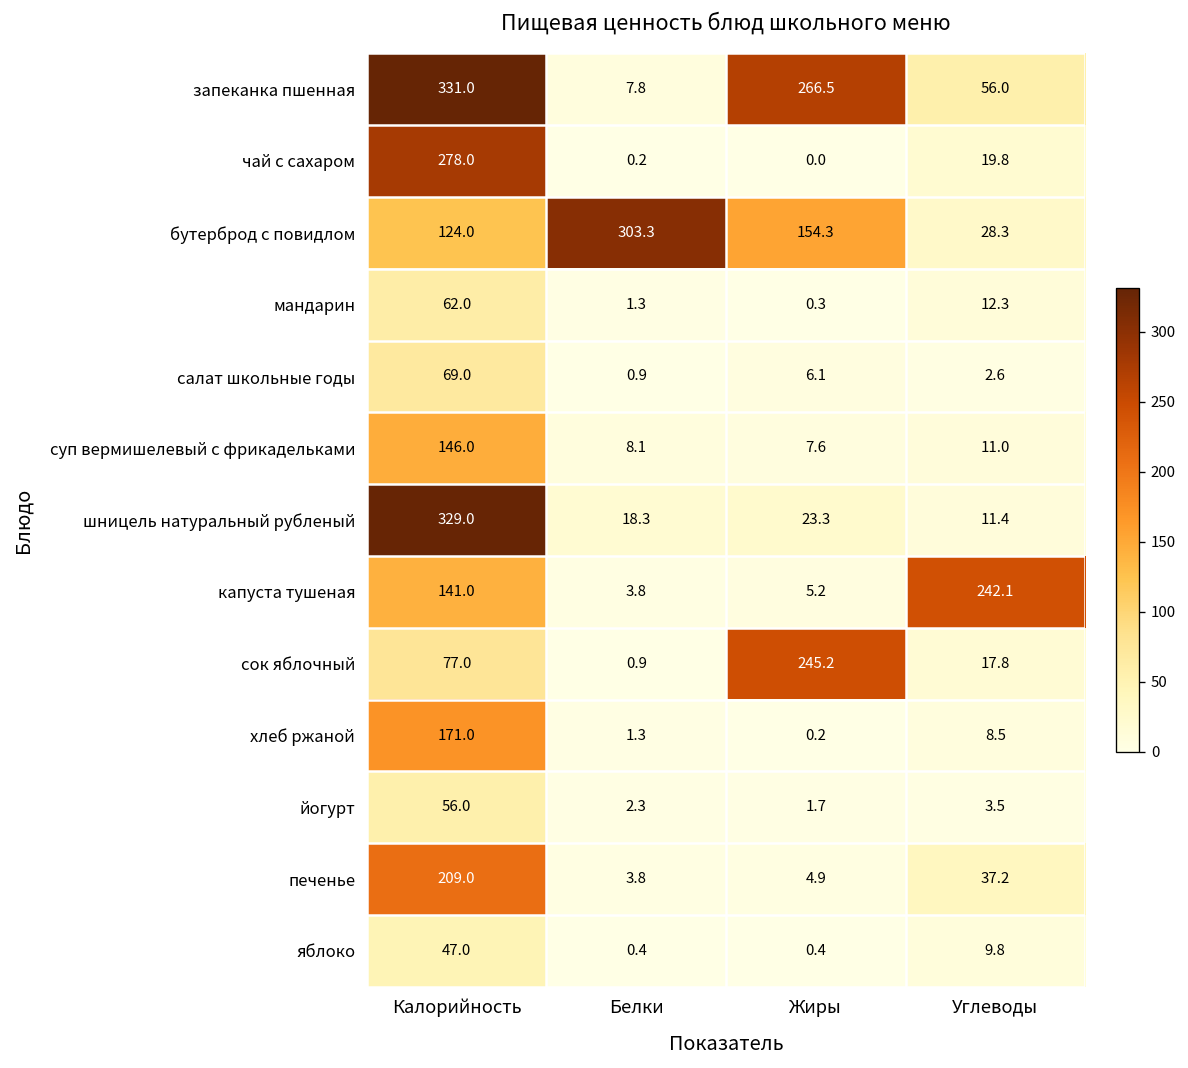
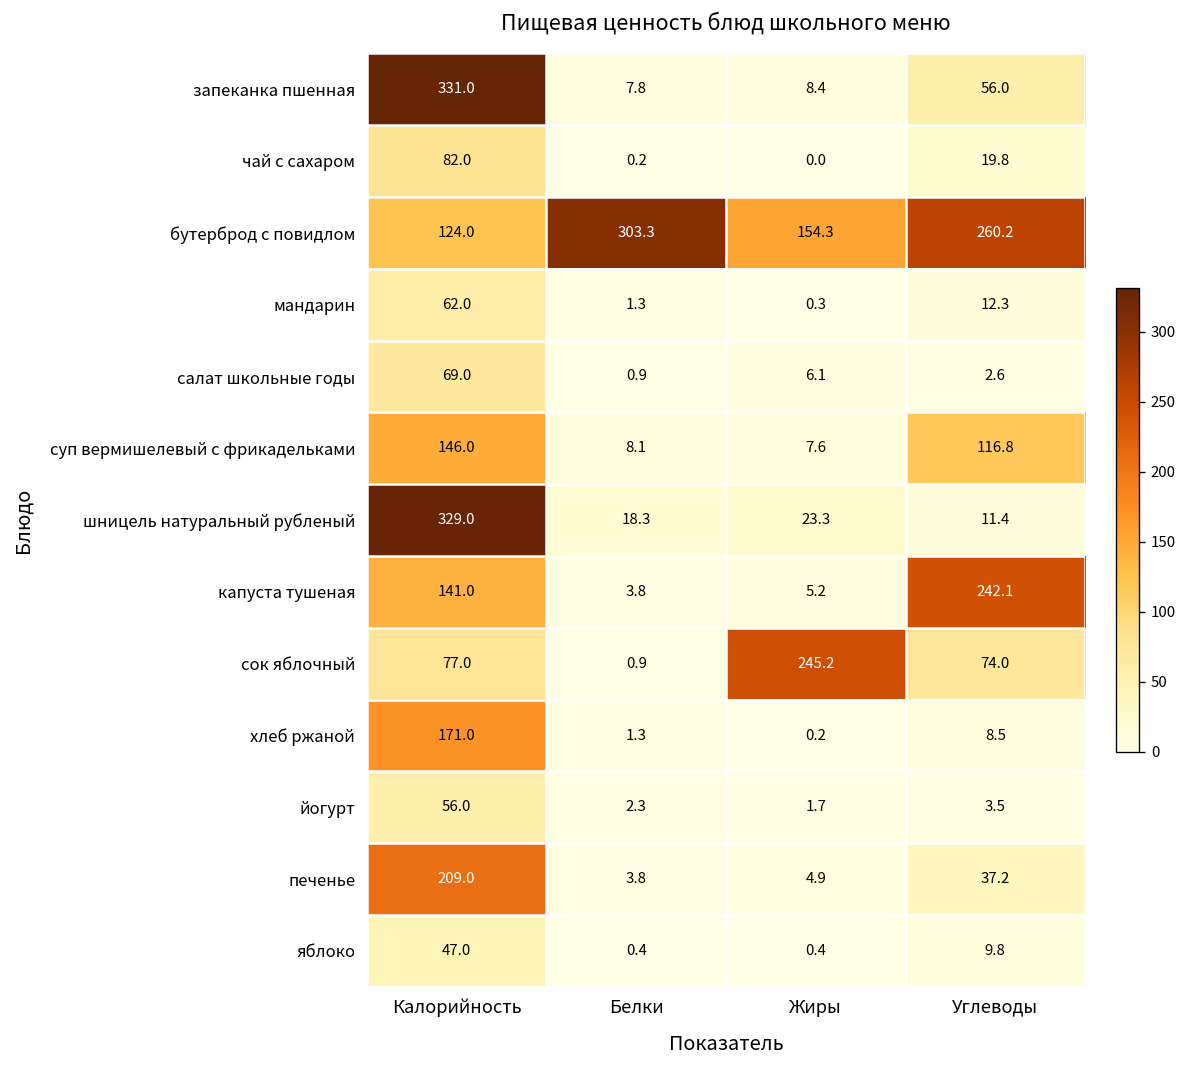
  {
    "запеканка пшенная": {
      "Калорийность": 331.0,
      "Белки": 7.8,
-     "Жиры": 266.5,
+     "Жиры": 8.4,
      "Углеводы": 56.0
    },
    "чай с сахаром": {
-     "Калорийность": 278.0,
+     "Калорийность": 82.0,
      "Белки": 0.2,
      "Жиры": 0.0,
      "Углеводы": 19.8
    },
    "бутерброд с повидлом": {
      "Калорийность": 124.0,
      "Белки": 303.3,
      "Жиры": 154.3,
-     "Углеводы": 28.3
+     "Углеводы": 260.2
    },
    "мандарин": {
      "Калорийность": 62.0,
      "Белки": 1.3,
      "Жиры": 0.3,
      "Углеводы": 12.3
    },
    "салат школьные годы": {
      "Калорийность": 69.0,
      "Белки": 0.9,
      "Жиры": 6.1,
      "Углеводы": 2.6
    },
    "суп вермишелевый с фрикадельками": {
      "Калорийность": 146.0,
      "Белки": 8.1,
      "Жиры": 7.6,
-     "Углеводы": 11.0
+     "Углеводы": 116.8
    },
    "шницель натуральный рубленый": {
      "Калорийность": 329.0,
      "Белки": 18.3,
      "Жиры": 23.3,
      "Углеводы": 11.4
    },
    "капуста тушеная": {
      "Калорийность": 141.0,
      "Белки": 3.8,
      "Жиры": 5.2,
      "Углеводы": 242.1
    },
    "сок яблочный": {
      "Калорийность": 77.0,
      "Белки": 0.9,
      "Жиры": 245.2,
-     "Углеводы": 17.8
+     "Углеводы": 74.0
    },
    "хлеб ржаной": {
      "Калорийность": 171.0,
      "Белки": 1.3,
      "Жиры": 0.2,
      "Углеводы": 8.5
    },
    "йогурт": {
      "Калорийность": 56.0,
      "Белки": 2.3,
      "Жиры": 1.7,
      "Углеводы": 3.5
    },
    "печенье": {
      "Калорийность": 209.0,
      "Белки": 3.8,
      "Жиры": 4.9,
      "Углеводы": 37.2
    },
    "яблоко": {
      "Калорийность": 47.0,
      "Белки": 0.4,
      "Жиры": 0.4,
      "Углеводы": 9.8
    }
  }
